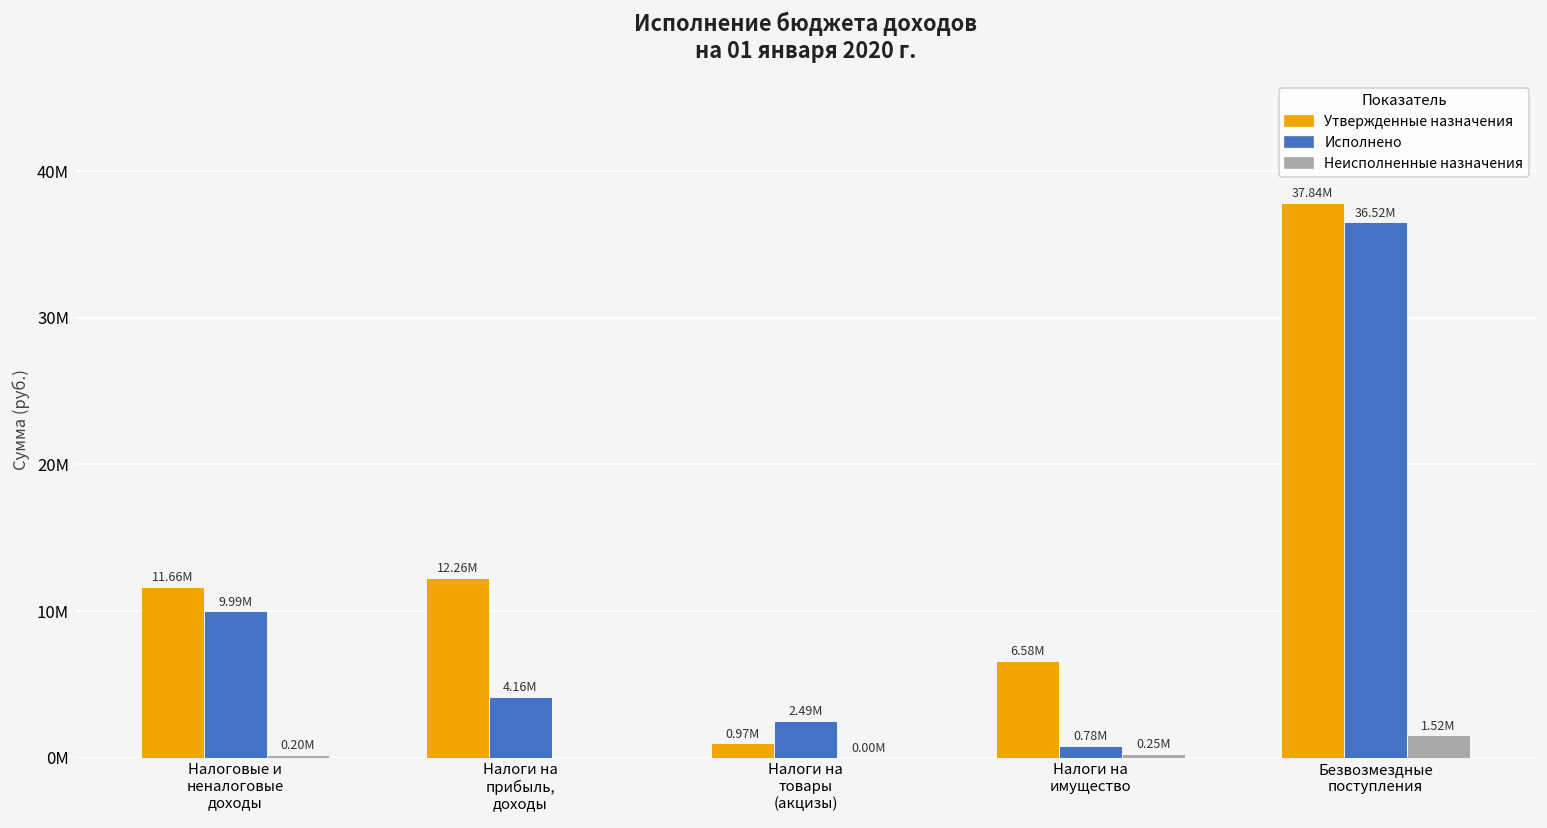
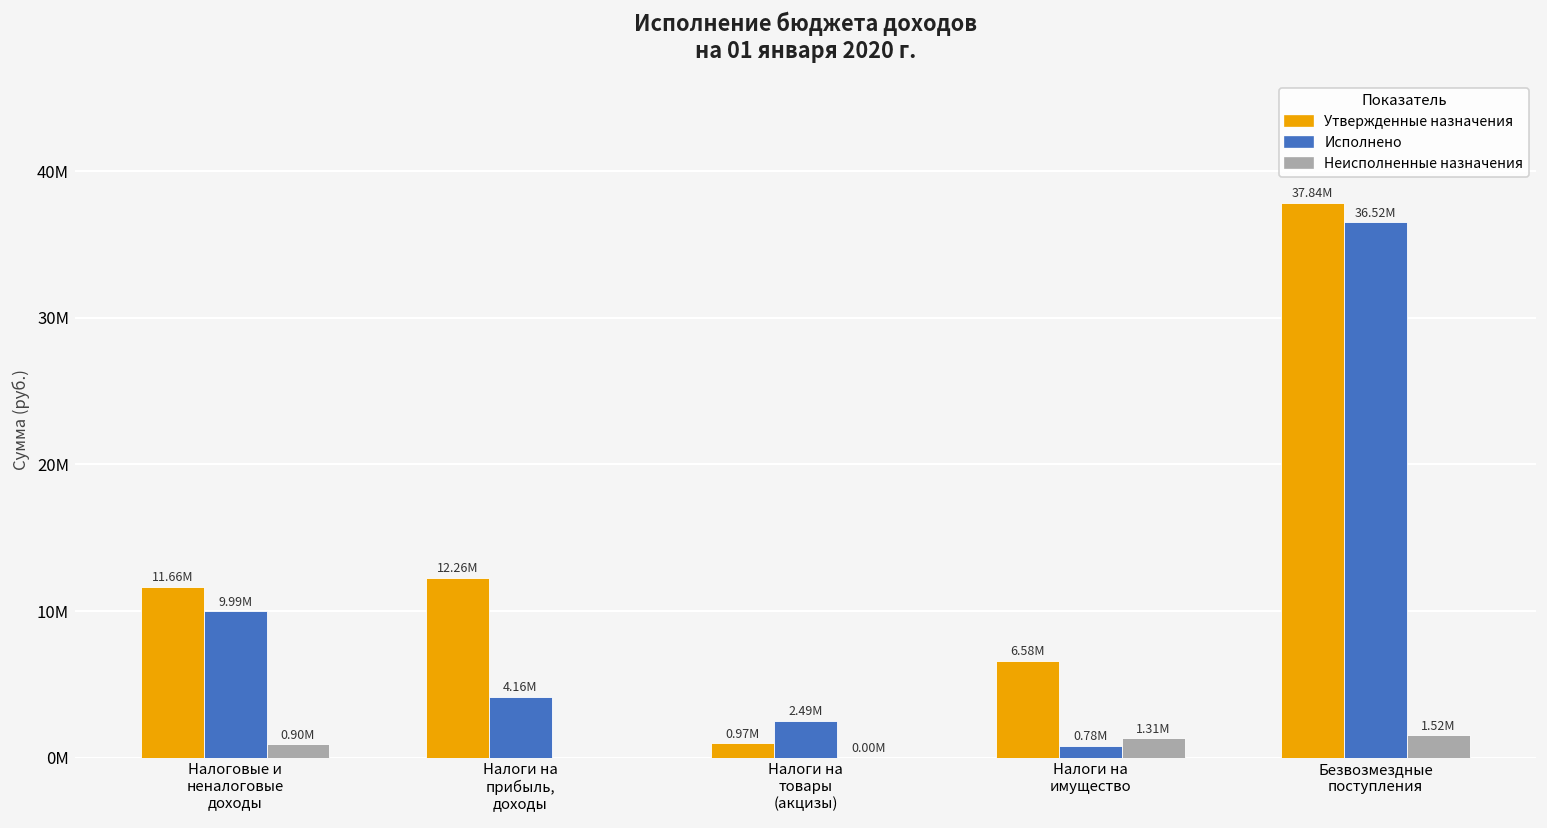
  {
    "Утвержденные назначения": {
      "Налоговые и неналоговые доходы": "11.66M",
      "Налоги на прибыль, доходы": "12.26M",
      "Налоги на товары (акцизы)": "0.97M",
      "Налоги на имущество": "6.58M",
      "Безвозмездные поступления": "37.84M"
    },
    "Исполнено": {
      "Налоговые и неналоговые доходы": "9.99M",
      "Налоги на прибыль, доходы": "4.16M",
      "Налоги на товары (акцизы)": "2.49M",
      "Налоги на имущество": "0.78M",
      "Безвозмездные поступления": "36.52M"
    },
    "Неисполненные назначения": {
-     "Налоговые и неналоговые доходы": "0.20M",
-     "Налоги на имущество": "0.25M",
+     "Налоговые и неналоговые доходы": "0.90M",
+     "Налоги на имущество": "1.31M",
      "Безвозмездные поступления": "1.52M"
    }
  }
